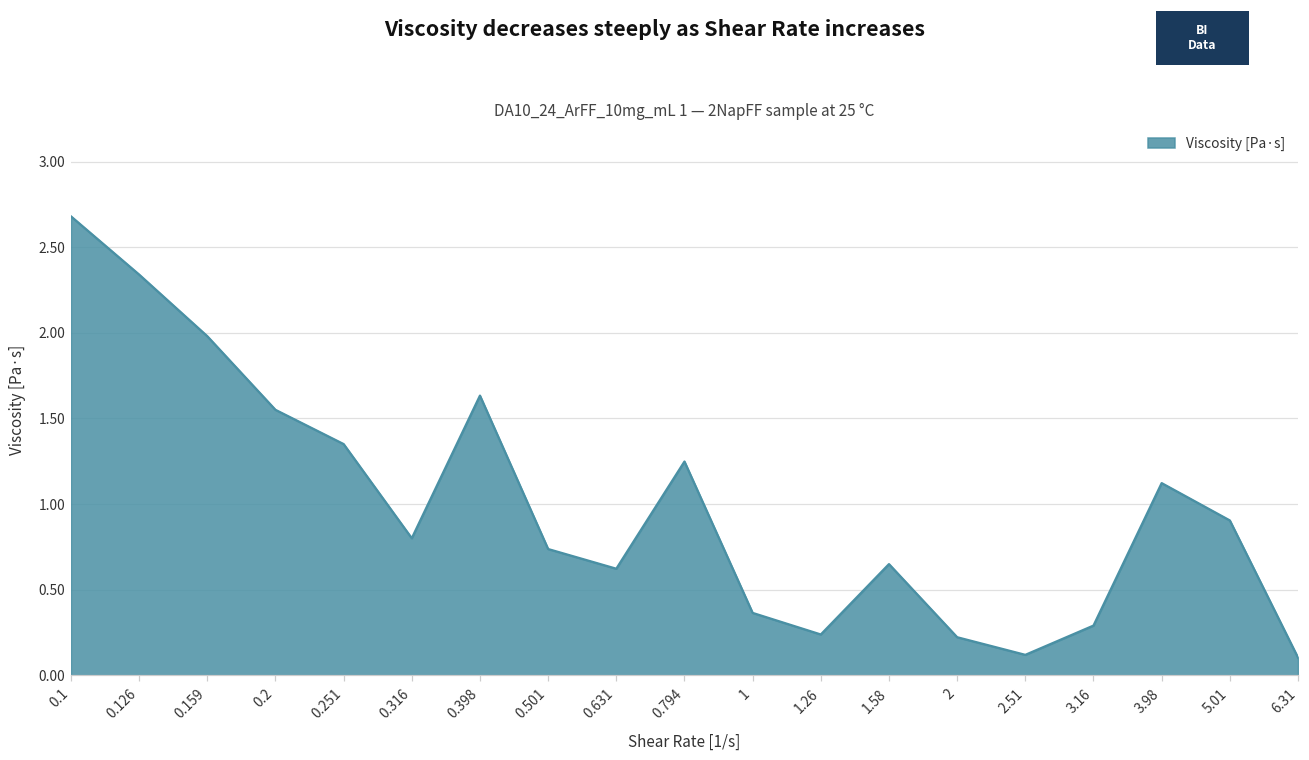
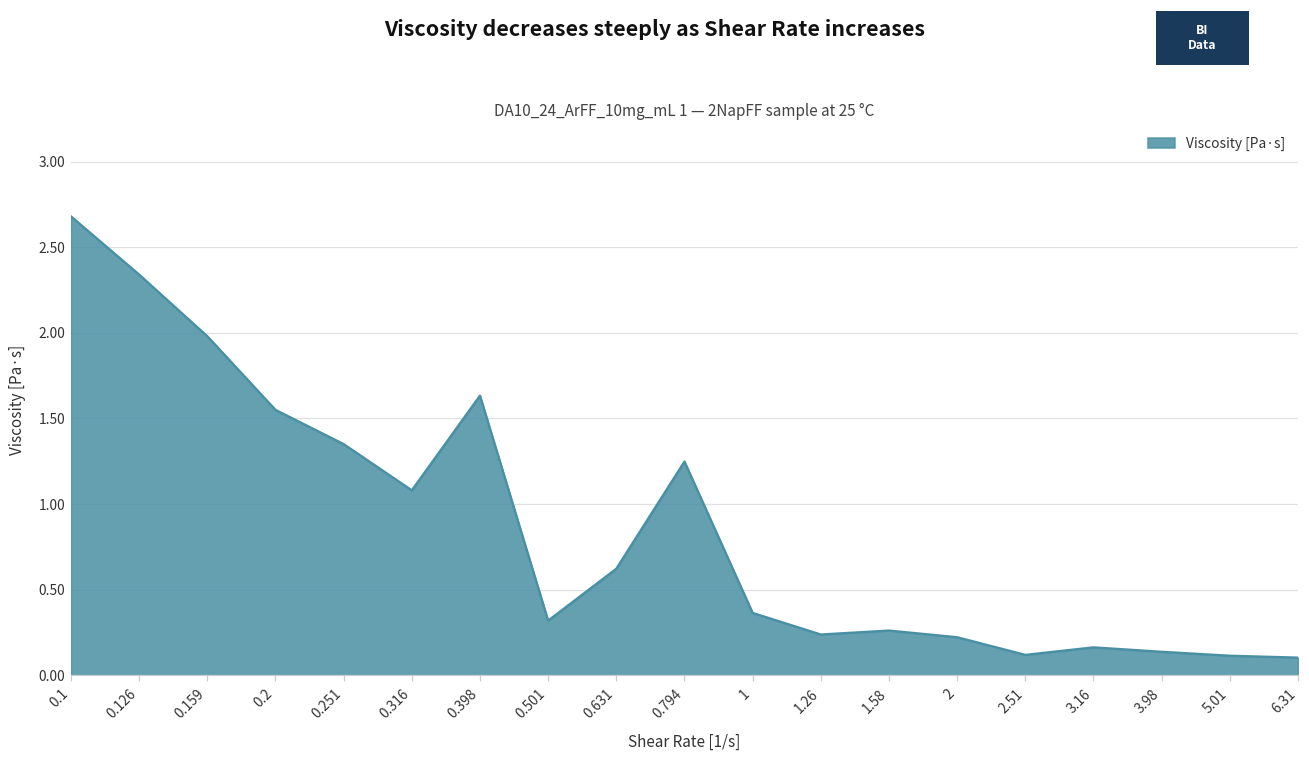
  {
    "0.1": 2.68,
    "0.126": 2.34,
    "0.159": 1.98,
    "0.2": 1.55,
    "0.251": 1.35,
-   "0.316": 0.80,
+   "0.316": 1.08,
    "0.398": 1.63,
-   "0.501": 0.74,
+   "0.501": 0.32,
    "0.631": 0.62,
    "0.794": 1.25,
    "1": 0.36,
    "1.26": 0.24,
-   "1.58": 0.65,
+   "1.58": 0.26,
    "2": 0.22,
    "2.51": 0.12,
-   "3.16": 0.29,
-   "3.98": 1.12,
-   "5.01": 0.90,
+   "3.16": 0.16,
+   "3.98": 0.14,
+   "5.01": 0.11,
    "6.31": 0.10
  }
